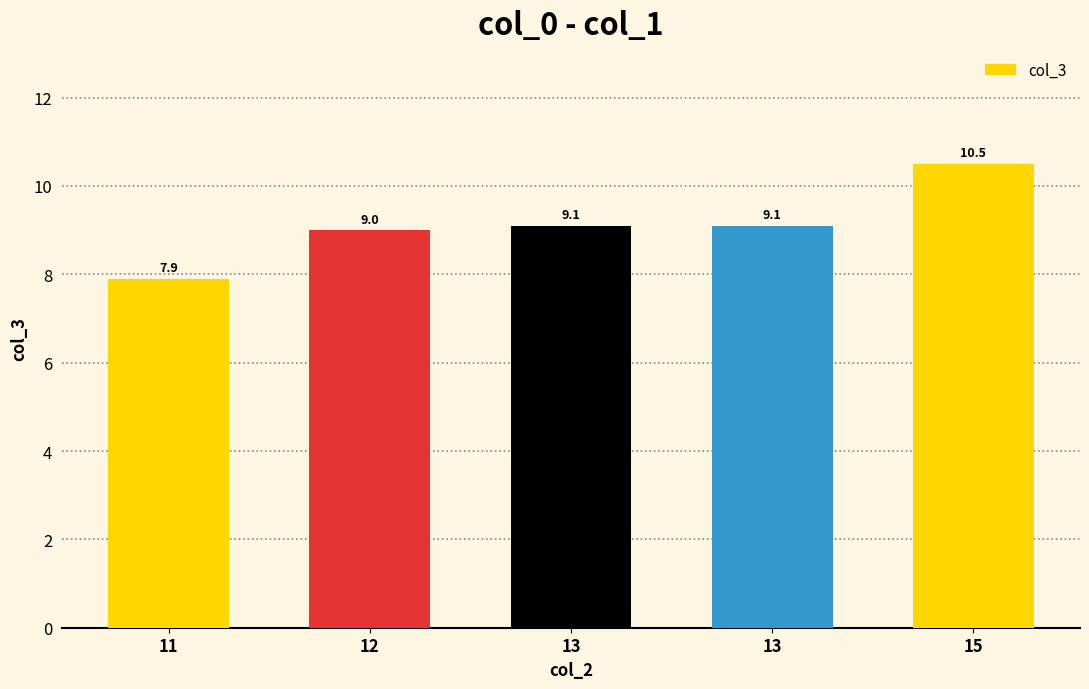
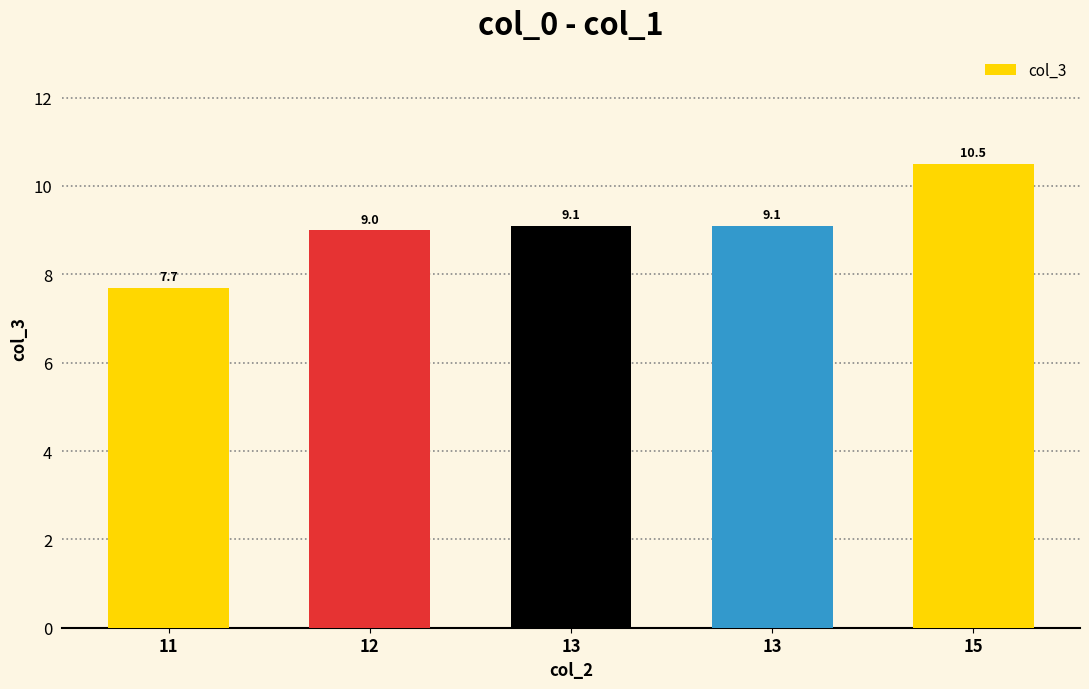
  {
-   "11": 7.9,
+   "11": 7.7,
    "12": 9.0,
    "15": 10.5
  }
